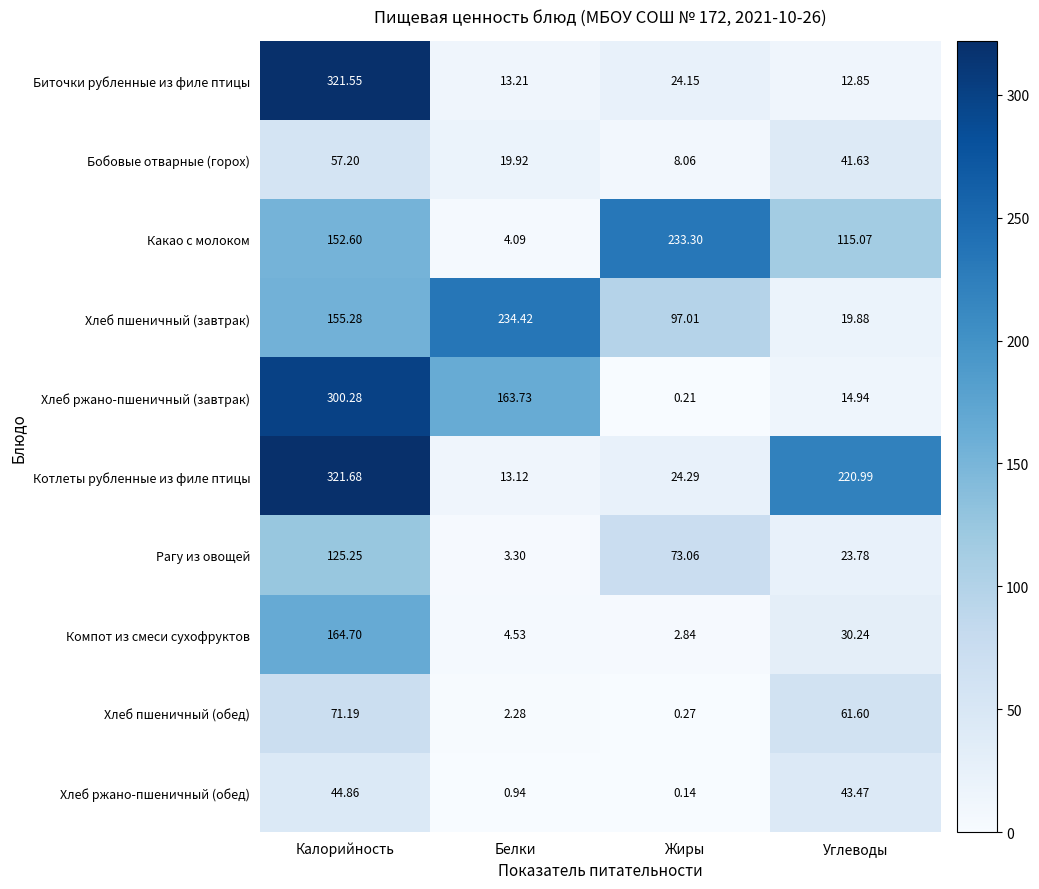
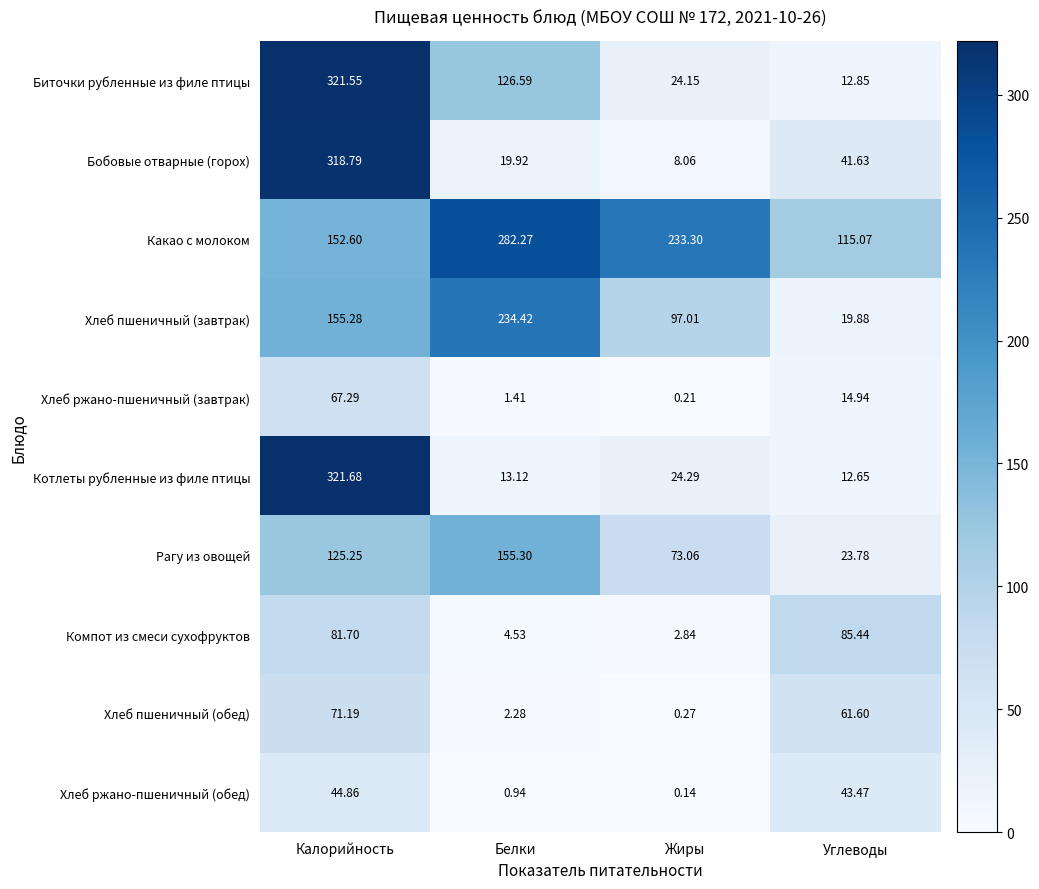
  {
    "Биточки рубленные из филе птицы": {
      "Калорийность": 321.55,
-     "Белки": 13.21,
+     "Белки": 126.59,
      "Жиры": 24.15,
      "Углеводы": 12.85
    },
    "Бобовые отварные (горох)": {
-     "Калорийность": 57.20,
+     "Калорийность": 318.79,
      "Белки": 19.92,
      "Жиры": 8.06,
      "Углеводы": 41.63
    },
    "Какао с молоком": {
      "Калорийность": 152.60,
-     "Белки": 4.09,
+     "Белки": 282.27,
      "Жиры": 233.30,
      "Углеводы": 115.07
    },
    "Хлеб пшеничный (завтрак)": {
      "Калорийность": 155.28,
      "Белки": 234.42,
      "Жиры": 97.01,
      "Углеводы": 19.88
    },
    "Хлеб ржано-пшеничный (завтрак)": {
-     "Калорийность": 300.28,
-     "Белки": 163.73,
+     "Калорийность": 67.29,
+     "Белки": 1.41,
      "Жиры": 0.21,
      "Углеводы": 14.94
    },
    "Котлеты рубленные из филе птицы": {
      "Калорийность": 321.68,
      "Белки": 13.12,
      "Жиры": 24.29,
-     "Углеводы": 220.99
+     "Углеводы": 12.65
    },
    "Рагу из овощей": {
      "Калорийность": 125.25,
-     "Белки": 3.30,
+     "Белки": 155.30,
      "Жиры": 73.06,
      "Углеводы": 23.78
    },
    "Компот из смеси сухофруктов": {
-     "Калорийность": 164.70,
+     "Калорийность": 81.70,
      "Белки": 4.53,
      "Жиры": 2.84,
-     "Углеводы": 30.24
+     "Углеводы": 85.44
    },
    "Хлеб пшеничный (обед)": {
      "Калорийность": 71.19,
      "Белки": 2.28,
      "Жиры": 0.27,
      "Углеводы": 61.60
    },
    "Хлеб ржано-пшеничный (обед)": {
      "Калорийность": 44.86,
      "Белки": 0.94,
      "Жиры": 0.14,
      "Углеводы": 43.47
    }
  }
